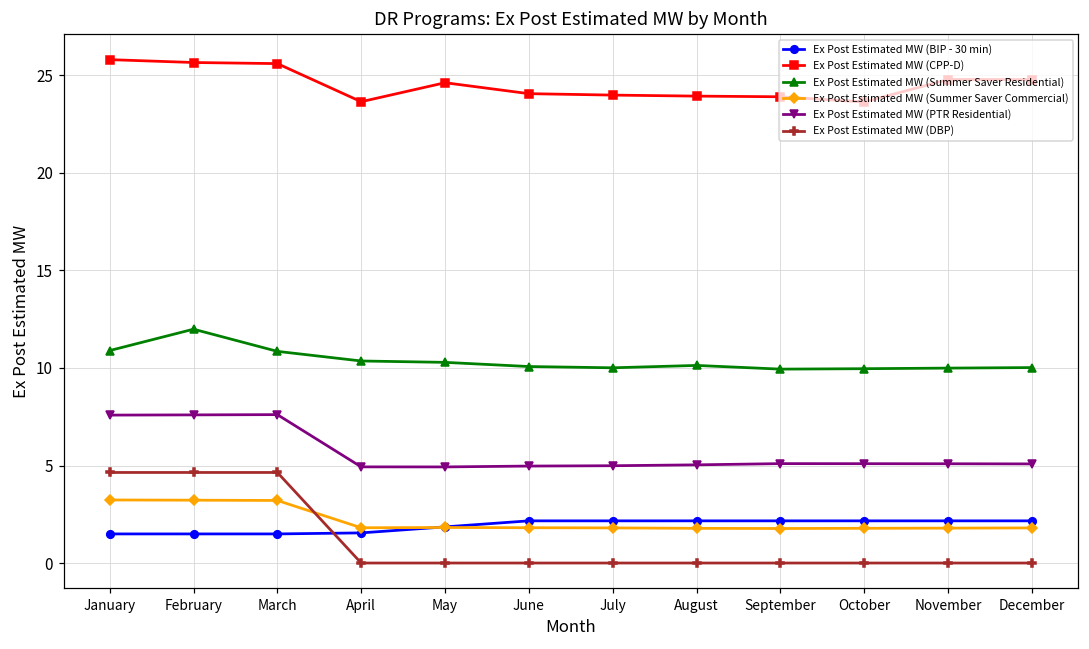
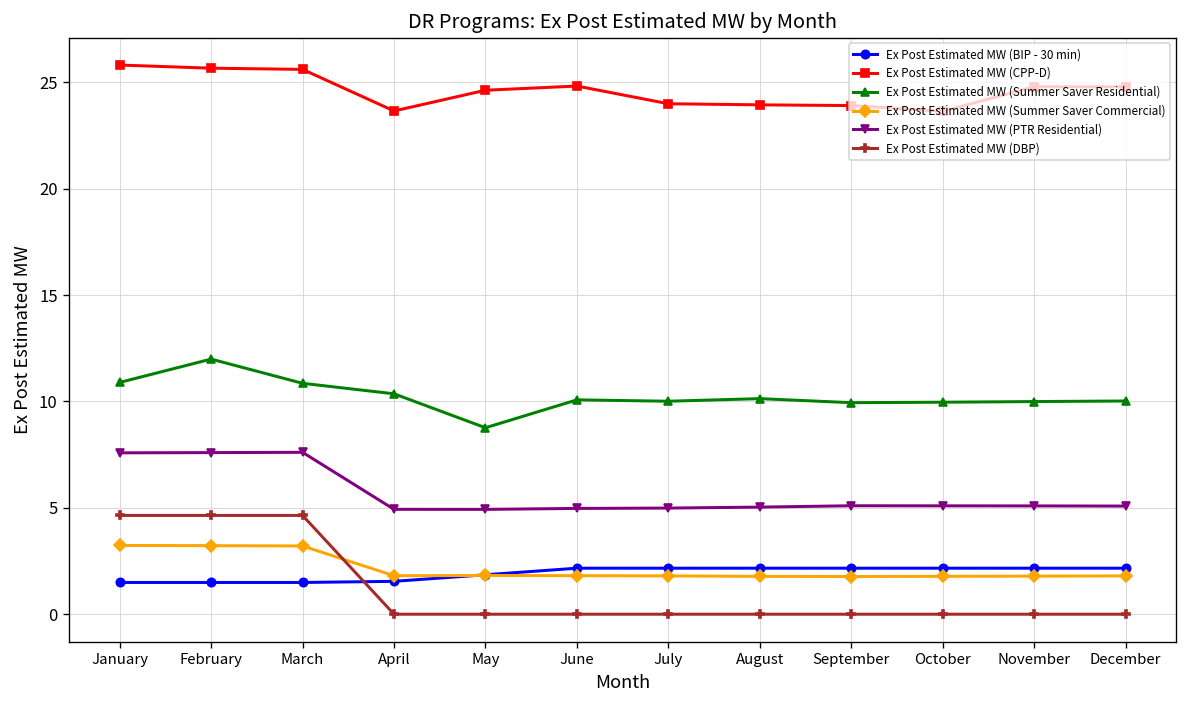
  {
    "Ex Post Estimated MW (BIP - 30 min)": {
      "January": 1.5,
      "February": 1.5,
      "March": 1.5,
      "April": 1.5,
      "June": 2.2,
      "July": 2.2,
      "August": 2.2,
      "September": 2.2,
      "October": 2.2,
      "November": 2.2,
      "December": 2.2
    },
    "Ex Post Estimated MW (CPP-D)": {
      "January": 25.8,
      "February": 25.7,
      "March": 25.6,
      "April": 23.7,
      "May": 24.6,
-     "June": 24.1,
+     "June": 24.8,
      "July": 24.0,
      "August": 23.9
    },
    "Ex Post Estimated MW (Summer Saver Residential)": {
      "January": 10.9,
      "February": 12.0,
      "March": 10.9,
      "April": 10.4,
-     "May": 10.3,
+     "May": 8.8,
      "June": 10.1,
      "July": 10.0,
      "August": 10.1,
      "September": 9.9,
      "October": 10.0,
      "November": 10.0,
      "December": 10.0
    },
    "Ex Post Estimated MW (Summer Saver Commercial)": {
      "January": 3.2,
      "February": 3.2,
      "March": 3.2,
      "April": 1.8,
      "June": 1.8,
      "July": 1.8,
      "August": 1.8,
      "September": 1.8,
      "October": 1.8,
      "November": 1.8,
      "December": 1.8
    },
    "Ex Post Estimated MW (PTR Residential)": {
      "January": 7.6,
      "February": 7.6,
      "March": 7.6,
      "April": 4.9,
      "May": 4.9,
      "June": 5.0,
      "July": 5.0,
      "August": 5.0,
      "September": 5.1,
      "October": 5.1,
      "November": 5.1,
      "December": 5.1
    },
    "Ex Post Estimated MW (DBP)": {
      "January": 4.6,
      "February": 4.6,
      "March": 4.6,
      "April": 0.0,
      "May": 0.0,
      "June": 0.0,
      "July": 0.0,
      "August": 0.0,
      "September": 0.0,
      "October": 0.0,
      "November": 0.0,
      "December": 0.0
    }
  }
